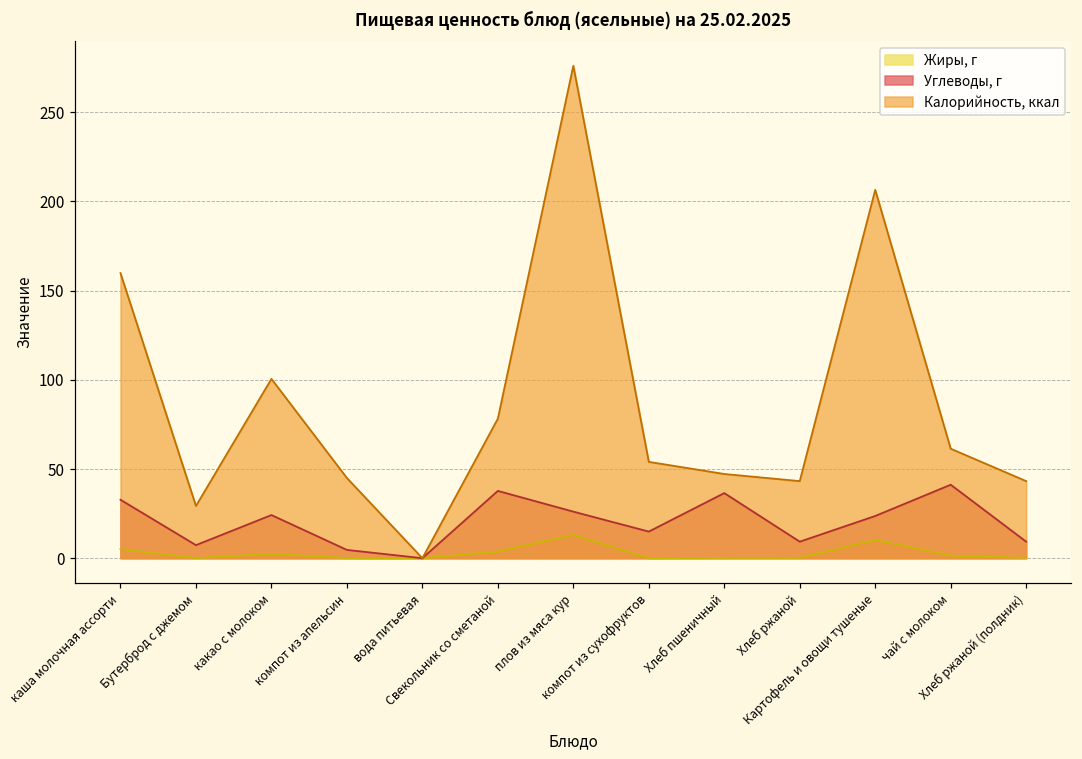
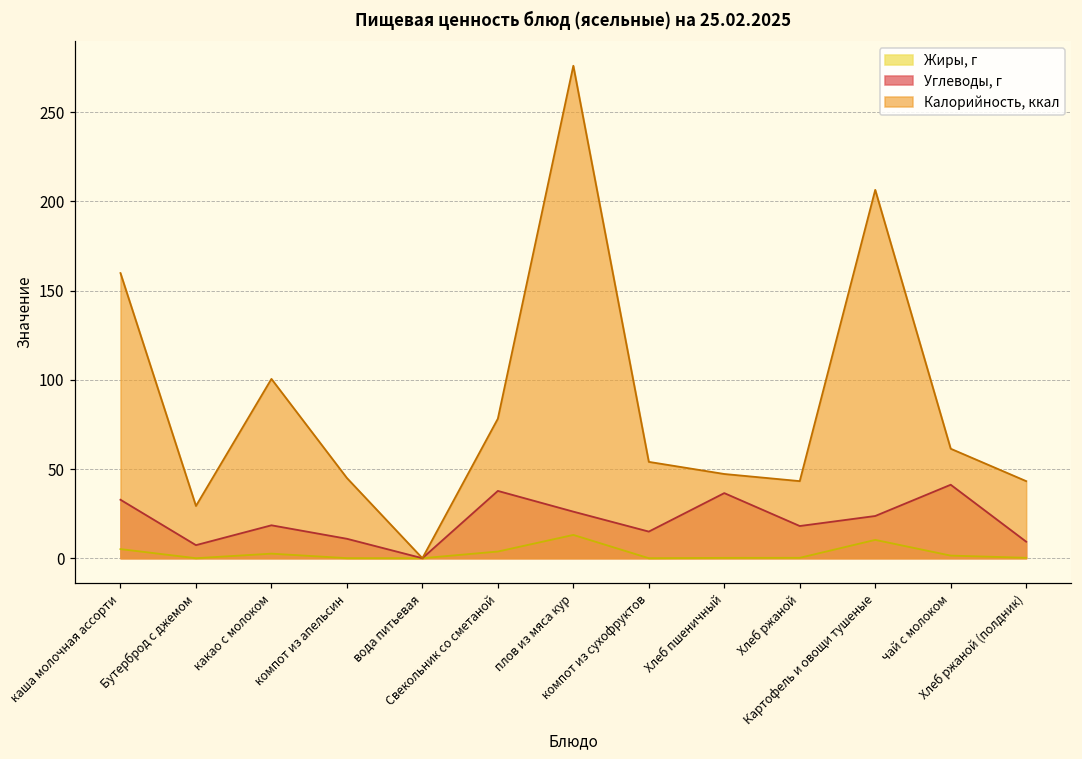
  {
    "Углеводы, г": {
      "каша молочная ассорти": 33,
      "Бутерброд с джемом": 7,
-     "какао с молоком": 24,
-     "компот из апельсин": 5,
+     "какао с молоком": 18,
+     "компот из апельсин": 11,
      "Свекольник со сметаной": 38,
      "плов из мяса кур": 26,
      "компот из сухофруктов": 15,
      "Хлеб пшеничный": 36,
-     "Хлеб ржаной": 9,
+     "Хлеб ржаной": 18,
      "Картофель и овощи тушеные": 24,
      "чай с молоком": 41,
      "Хлеб ржаной (полдник)": 9
    }
  }
